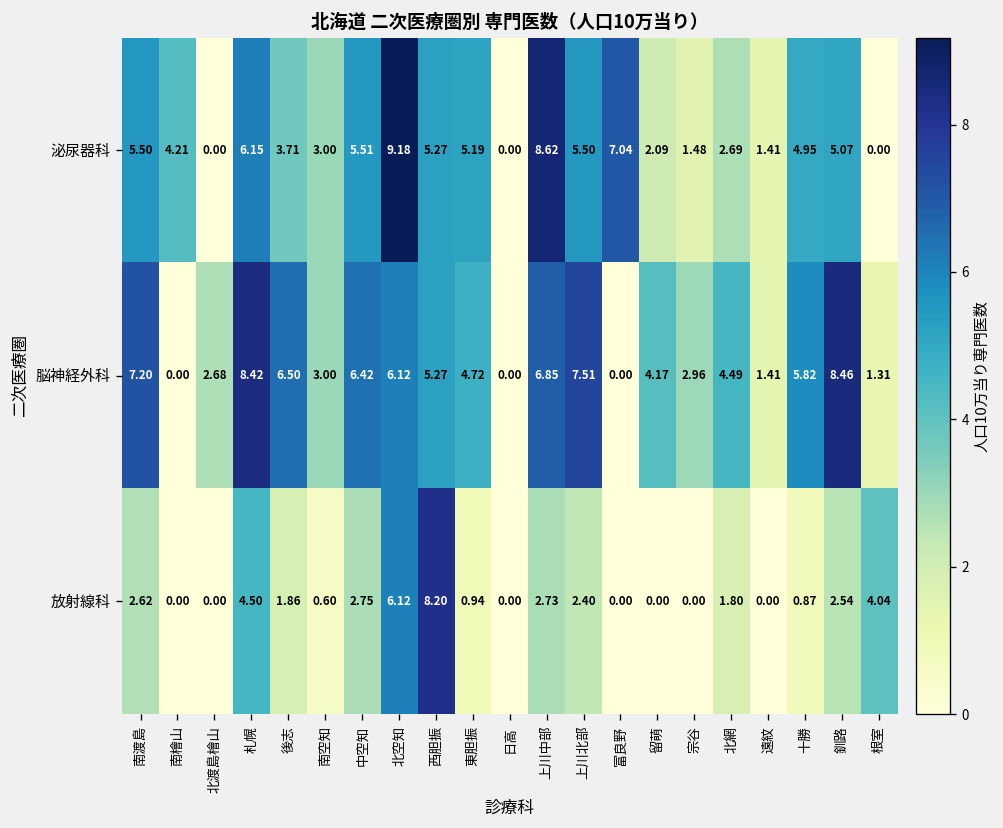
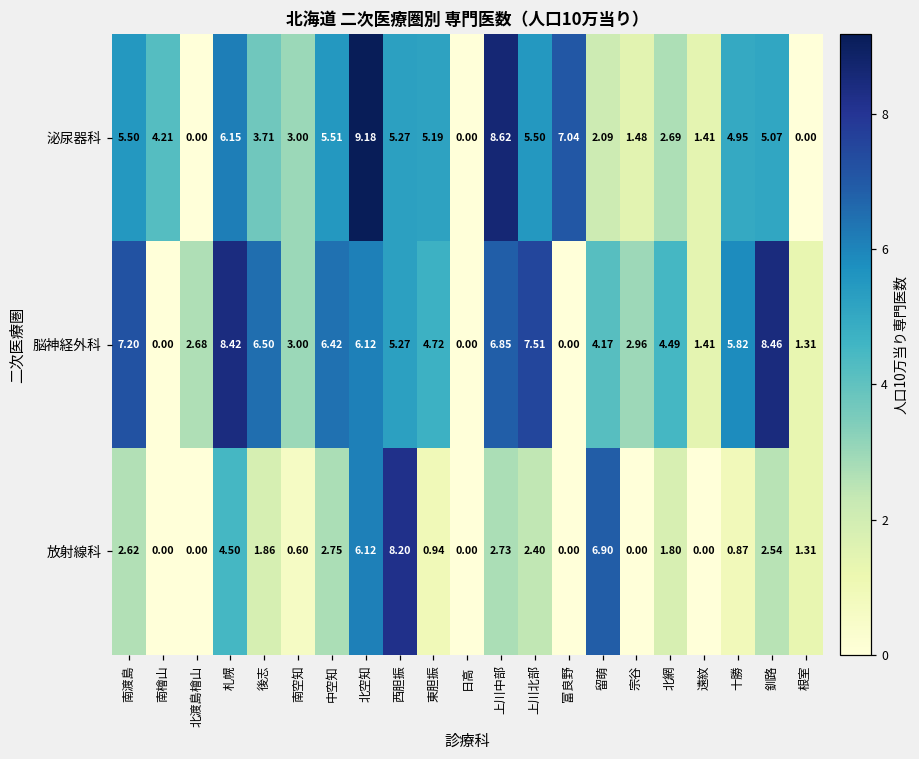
  {
    "泌尿器科": {
      "南渡島": 5.50,
      "南檜山": 4.21,
      "北渡島檜山": 0.00,
      "札幌": 6.15,
      "後志": 3.71,
      "南空知": 3.00,
      "中空知": 5.51,
      "北空知": 9.18,
      "西胆振": 5.27,
      "東胆振": 5.19,
      "日高": 0.00,
      "上川中部": 8.62,
      "上川北部": 5.50,
      "富良野": 7.04,
      "留萌": 2.09,
      "宗谷": 1.48,
      "北網": 2.69,
      "遠紋": 1.41,
      "十勝": 4.95,
      "釧路": 5.07,
      "根室": 0.00
    },
    "脳神経外科": {
      "南渡島": 7.20,
      "南檜山": 0.00,
      "北渡島檜山": 2.68,
      "札幌": 8.42,
      "後志": 6.50,
      "南空知": 3.00,
      "中空知": 6.42,
      "北空知": 6.12,
      "西胆振": 5.27,
      "東胆振": 4.72,
      "日高": 0.00,
      "上川中部": 6.85,
      "上川北部": 7.51,
      "富良野": 0.00,
      "留萌": 4.17,
      "宗谷": 2.96,
      "北網": 4.49,
      "遠紋": 1.41,
      "十勝": 5.82,
      "釧路": 8.46,
      "根室": 1.31
    },
    "放射線科": {
      "南渡島": 2.62,
      "南檜山": 0.00,
      "北渡島檜山": 0.00,
      "札幌": 4.50,
      "後志": 1.86,
      "南空知": 0.60,
      "中空知": 2.75,
      "北空知": 6.12,
      "西胆振": 8.20,
      "東胆振": 0.94,
      "日高": 0.00,
      "上川中部": 2.73,
      "上川北部": 2.40,
      "富良野": 0.00,
-     "留萌": 0.00,
+     "留萌": 6.90,
      "宗谷": 0.00,
      "北網": 1.80,
      "遠紋": 0.00,
      "十勝": 0.87,
      "釧路": 2.54,
-     "根室": 4.04
+     "根室": 1.31
    }
  }
